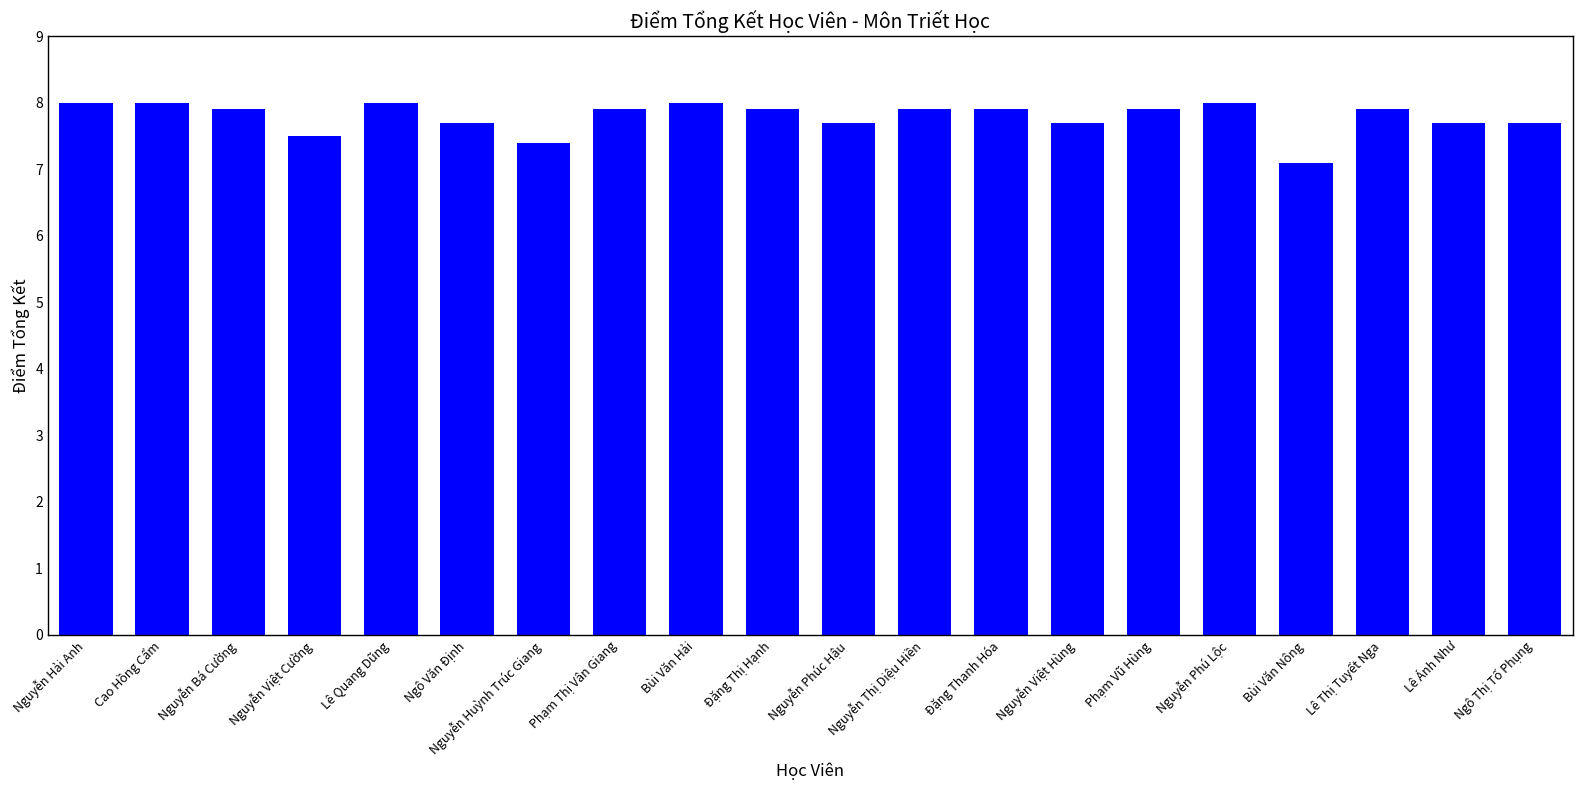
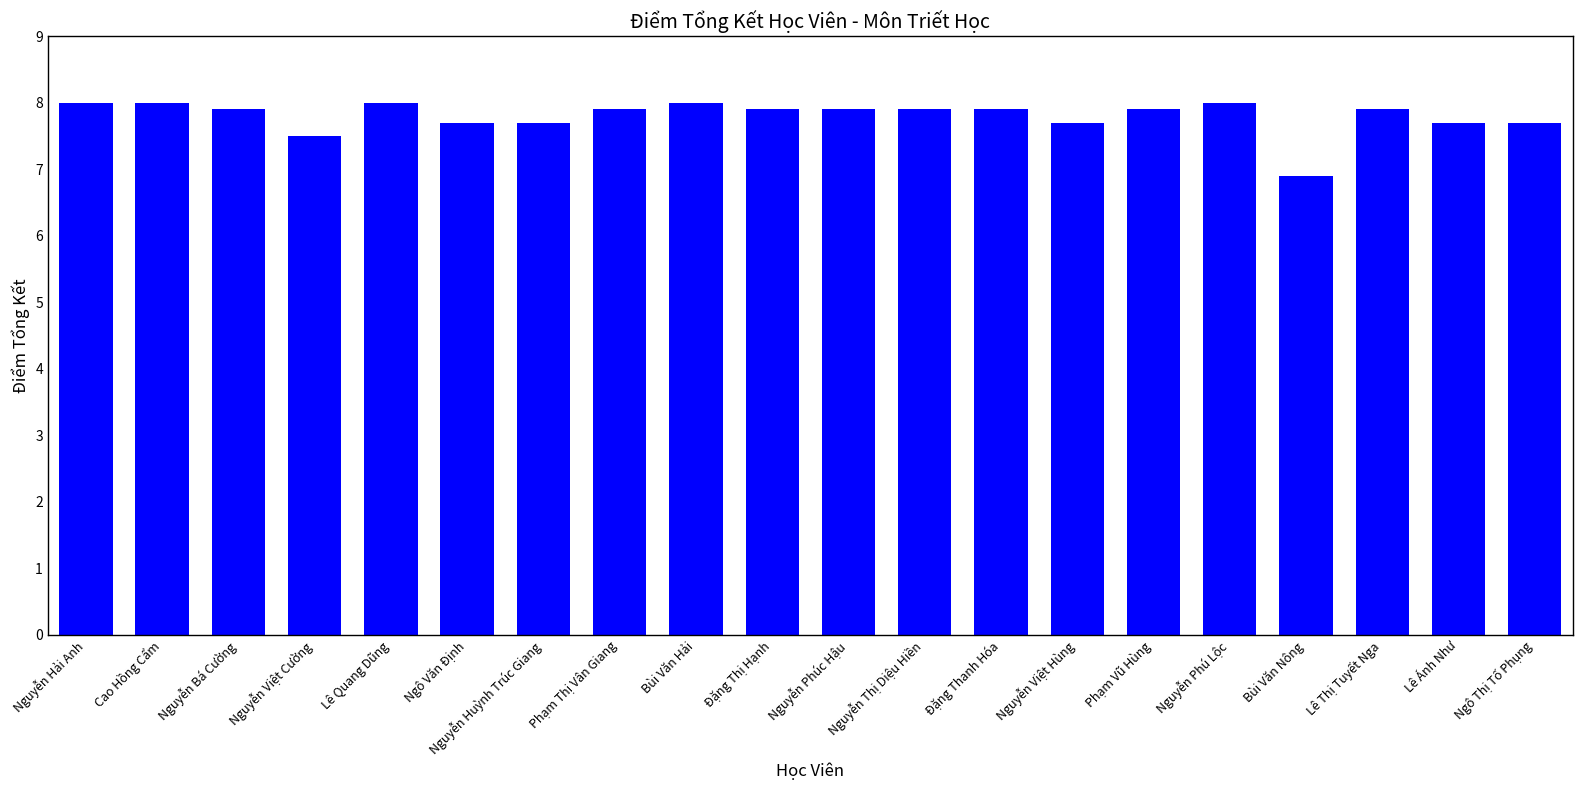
  {
    "Nguyễn Hải Anh": 8.0,
    "Cao Hồng Cẩm": 8.0,
    "Nguyễn Bá Cường": 7.9,
    "Nguyễn Việt Cường": 7.5,
    "Lê Quang Dũng": 8.0,
    "Ngô Văn Định": 7.7,
-   "Nguyễn Huỳnh Trúc Giang": 7.4,
+   "Nguyễn Huỳnh Trúc Giang": 7.7,
    "Phạm Thị Vân Giang": 7.9,
    "Bùi Văn Hải": 8.0,
    "Đặng Thị Hạnh": 7.9,
-   "Nguyễn Phúc Hậu": 7.7,
+   "Nguyễn Phúc Hậu": 7.9,
    "Nguyễn Thị Diệu Hiền": 7.9,
    "Đặng Thanh Hóa": 7.9,
    "Nguyễn Việt Hùng": 7.7,
    "Phạm Vũ Hùng": 7.9,
    "Nguyễn Phú Lộc": 8.0,
-   "Bùi Văn Nông": 7.1,
+   "Bùi Văn Nông": 6.9,
    "Lê Thị Tuyết Nga": 7.9,
    "Lê Ánh Như": 7.7,
    "Ngô Thị Tố Phụng": 7.7
  }
